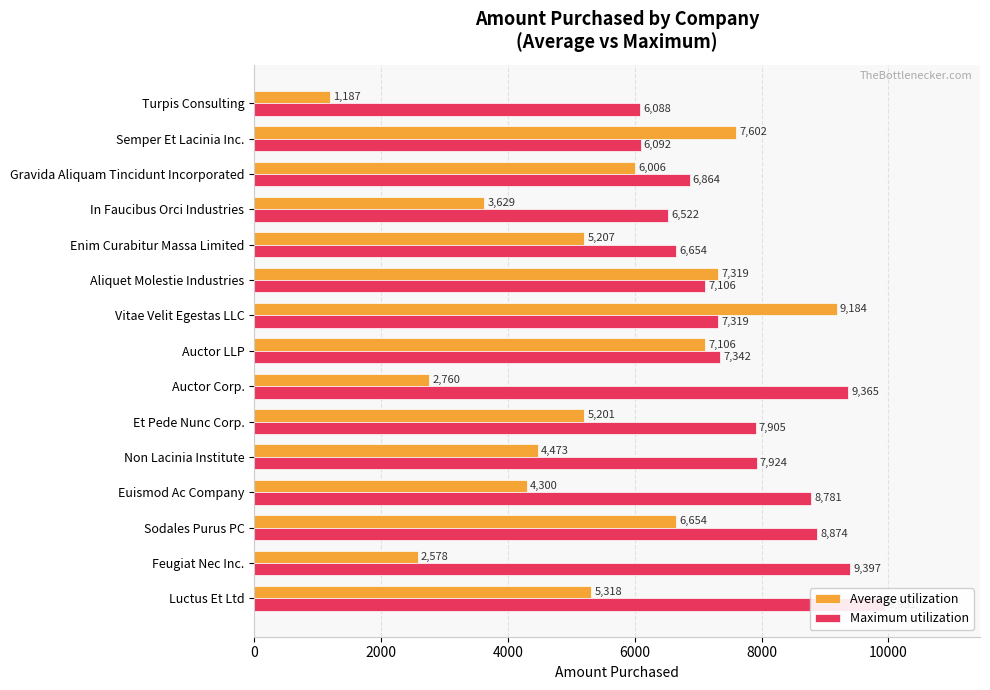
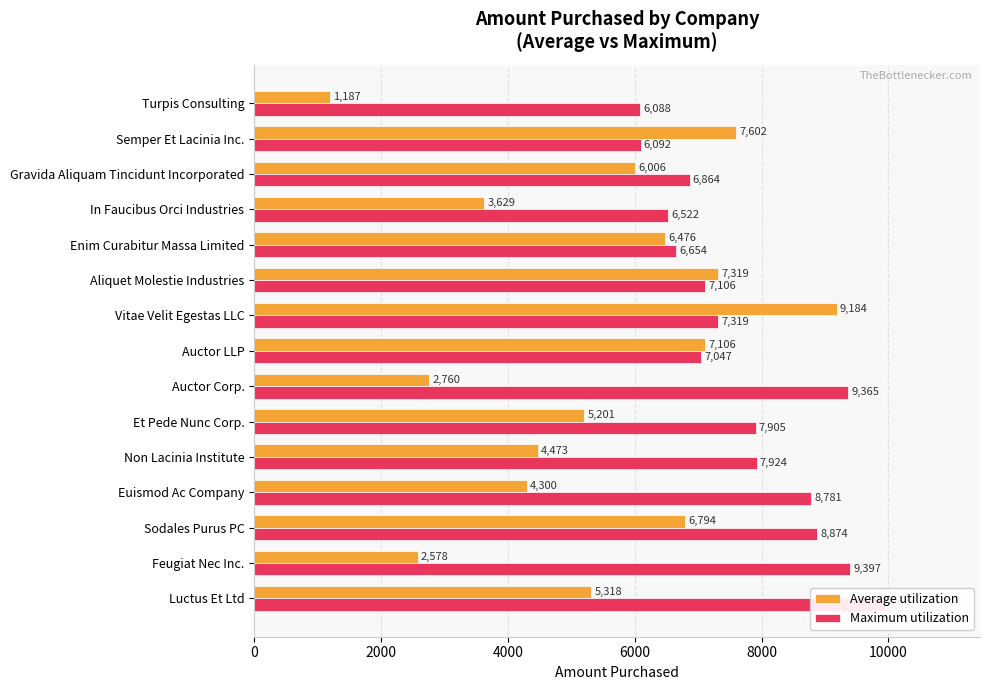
  {
    "Average utilization": {
      "Turpis Consulting": "1,187",
      "Semper Et Lacinia Inc.": "7,602",
      "Gravida Aliquam Tincidunt Incorporated": "6,006",
      "In Faucibus Orci Industries": "3,629",
-     "Enim Curabitur Massa Limited": "5,207",
+     "Enim Curabitur Massa Limited": "6,476",
      "Aliquet Molestie Industries": "7,319",
      "Vitae Velit Egestas LLC": "9,184",
      "Auctor LLP": "7,106",
      "Auctor Corp.": "2,760",
      "Et Pede Nunc Corp.": "5,201",
      "Non Lacinia Institute": "4,473",
      "Euismod Ac Company": "4,300",
-     "Sodales Purus PC": "6,654",
+     "Sodales Purus PC": "6,794",
      "Feugiat Nec Inc.": "2,578",
      "Luctus Et Ltd": "5,318"
    },
    "Maximum utilization": {
      "Turpis Consulting": "6,088",
      "Semper Et Lacinia Inc.": "6,092",
      "Gravida Aliquam Tincidunt Incorporated": "6,864",
      "In Faucibus Orci Industries": "6,522",
      "Enim Curabitur Massa Limited": "6,654",
      "Aliquet Molestie Industries": "7,106",
      "Vitae Velit Egestas LLC": "7,319",
-     "Auctor LLP": "7,342",
+     "Auctor LLP": "7,047",
      "Auctor Corp.": "9,365",
      "Et Pede Nunc Corp.": "7,905",
      "Non Lacinia Institute": "7,924",
      "Euismod Ac Company": "8,781",
      "Sodales Purus PC": "8,874",
      "Feugiat Nec Inc.": "9,397"
    }
  }
